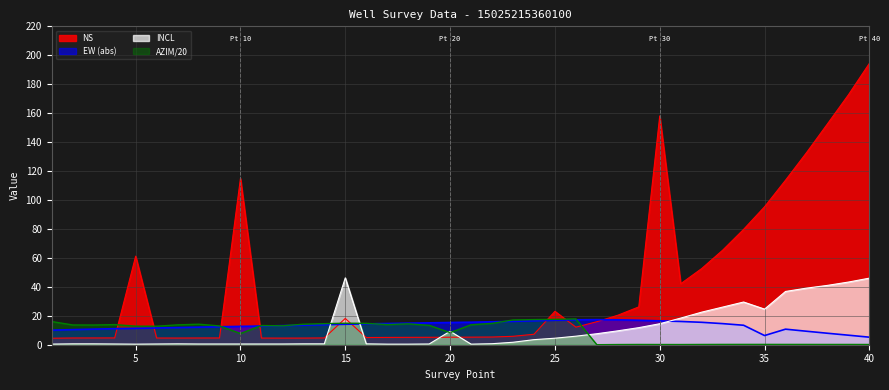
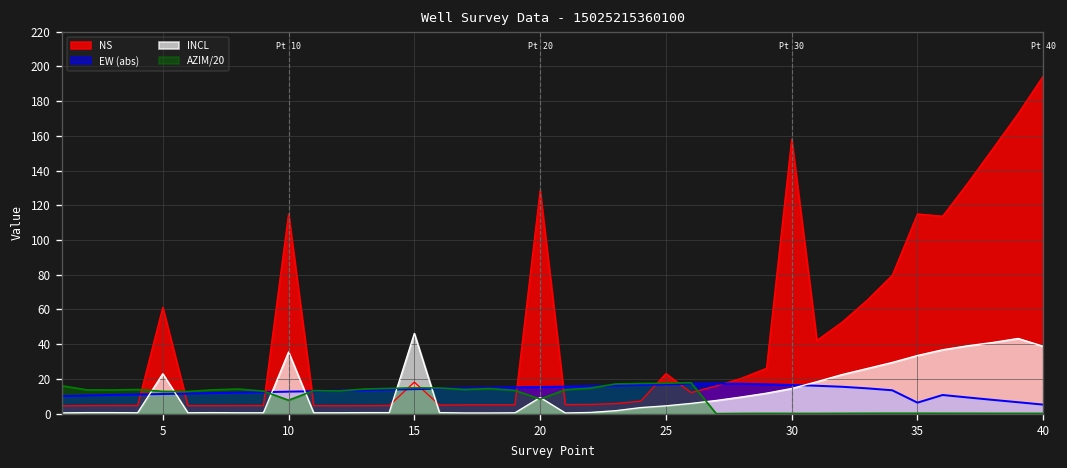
  {
    "NS": {
      "5": 61,
      "10": 115,
      "15": 18,
-     "20": 5,
+     "20": 129,
      "25": 23,
      "30": 158,
-     "35": 95
+     "35": 115
    },
    "EW (abs)": {
      "10": 13,
      "20": 15,
      "30": 17,
      "35": 6,
      "40": 5
    },
    "INCL": {
-     "5": 0,
-     "10": 1,
+     "5": 23,
+     "10": 36,
      "15": 46,
      "25": 5,
      "30": 15,
-     "35": 25,
-     "40": 46
+     "35": 34,
+     "40": 39
    },
    "AZIM/20": {
      "10": 8,
      "30": 0,
      "35": 0,
      "40": 0
    }
  }
